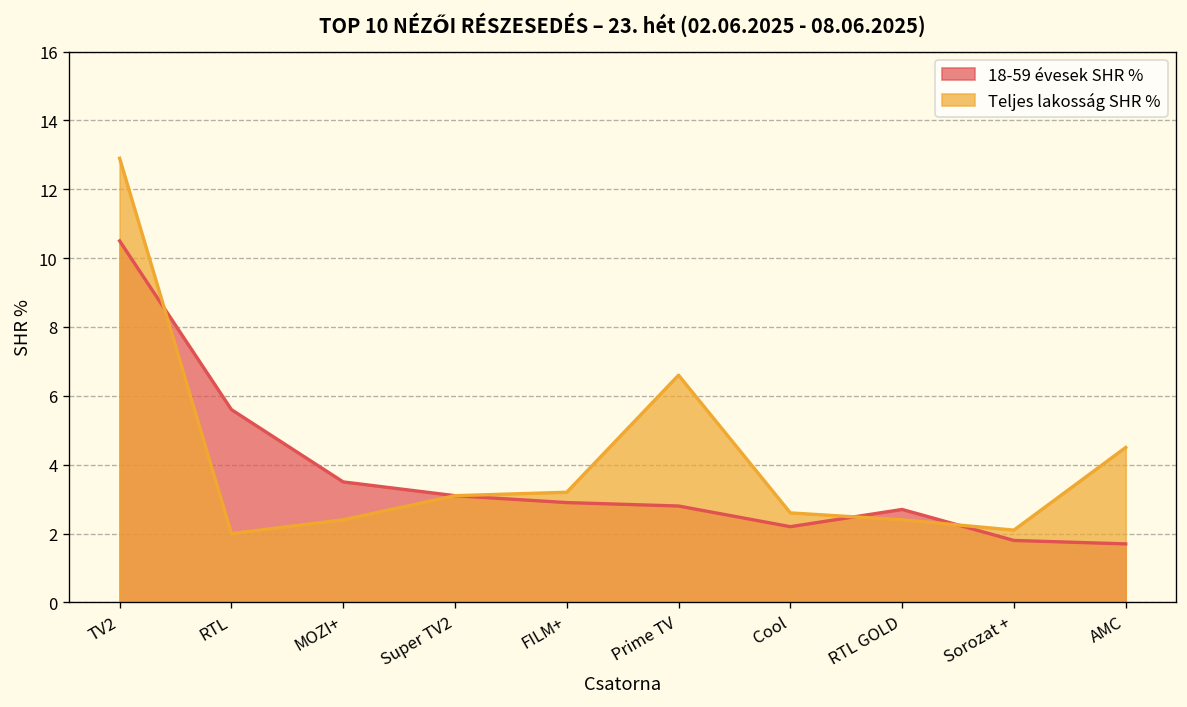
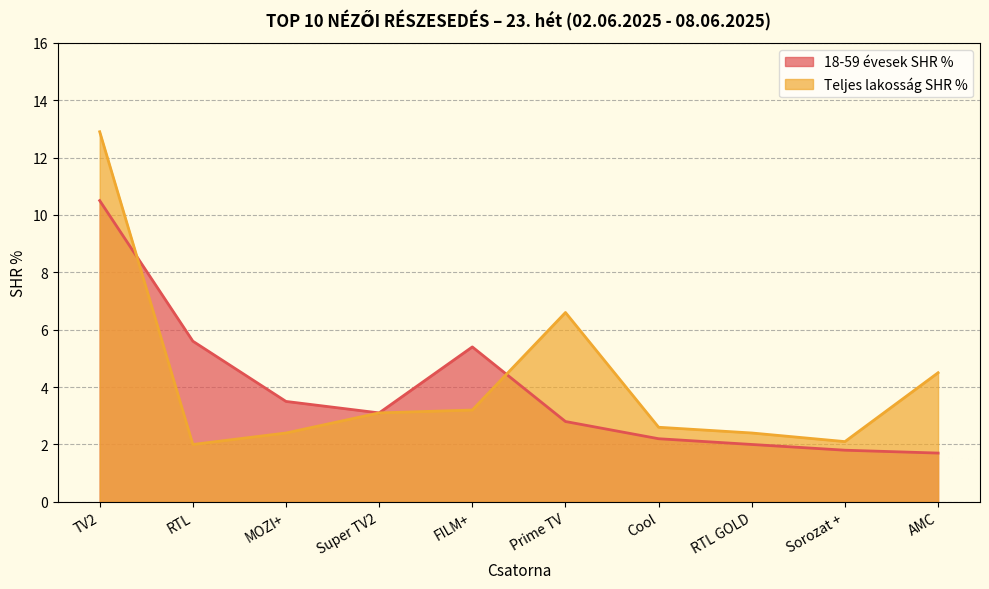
  {
    "18-59 évesek SHR %": {
      "TV2": 10.5,
      "RTL": 5.6,
      "MOZI+": 3.5,
-     "FILM+": 2.9,
+     "FILM+": 5.4,
      "Prime TV": 2.8,
      "Cool": 2.2,
-     "RTL GOLD": 2.7,
+     "RTL GOLD": 2.0,
      "Sorozat +": 1.8,
      "AMC": 1.7
    },
    "Teljes lakosság SHR %": {
      "TV2": 12.9,
      "RTL": 2.0,
      "MOZI+": 2.4,
      "FILM+": 3.2,
      "Prime TV": 6.6,
      "Cool": 2.6,
      "RTL GOLD": 2.4,
      "Sorozat +": 2.1,
      "AMC": 4.5
    }
  }
